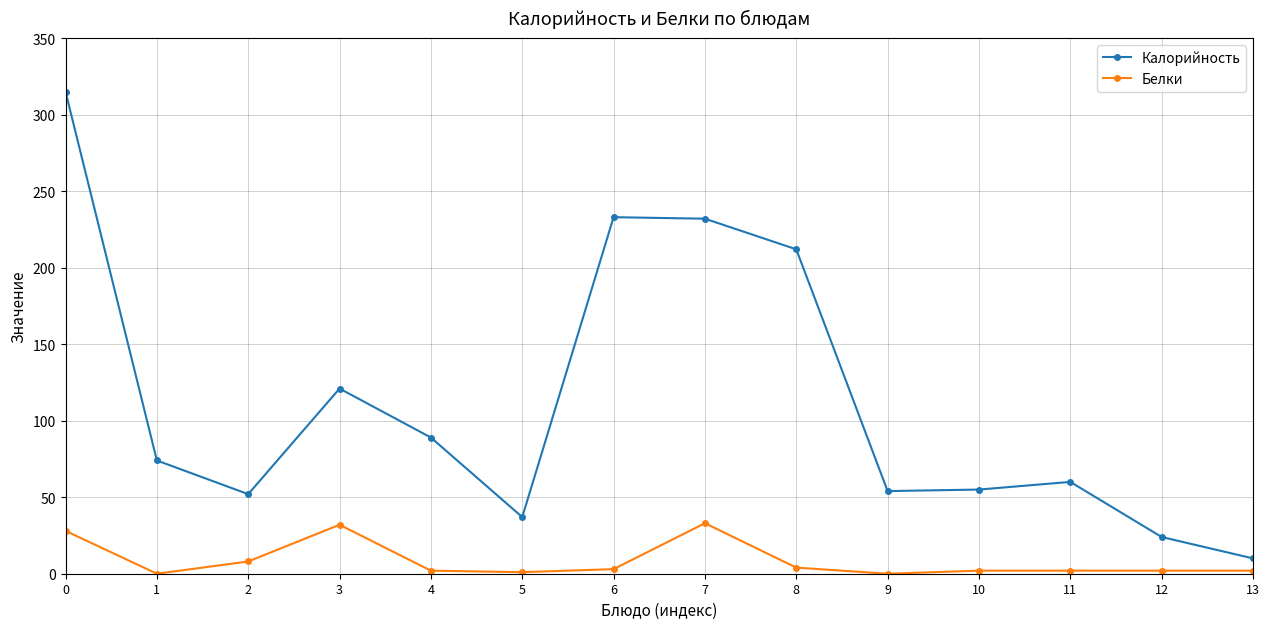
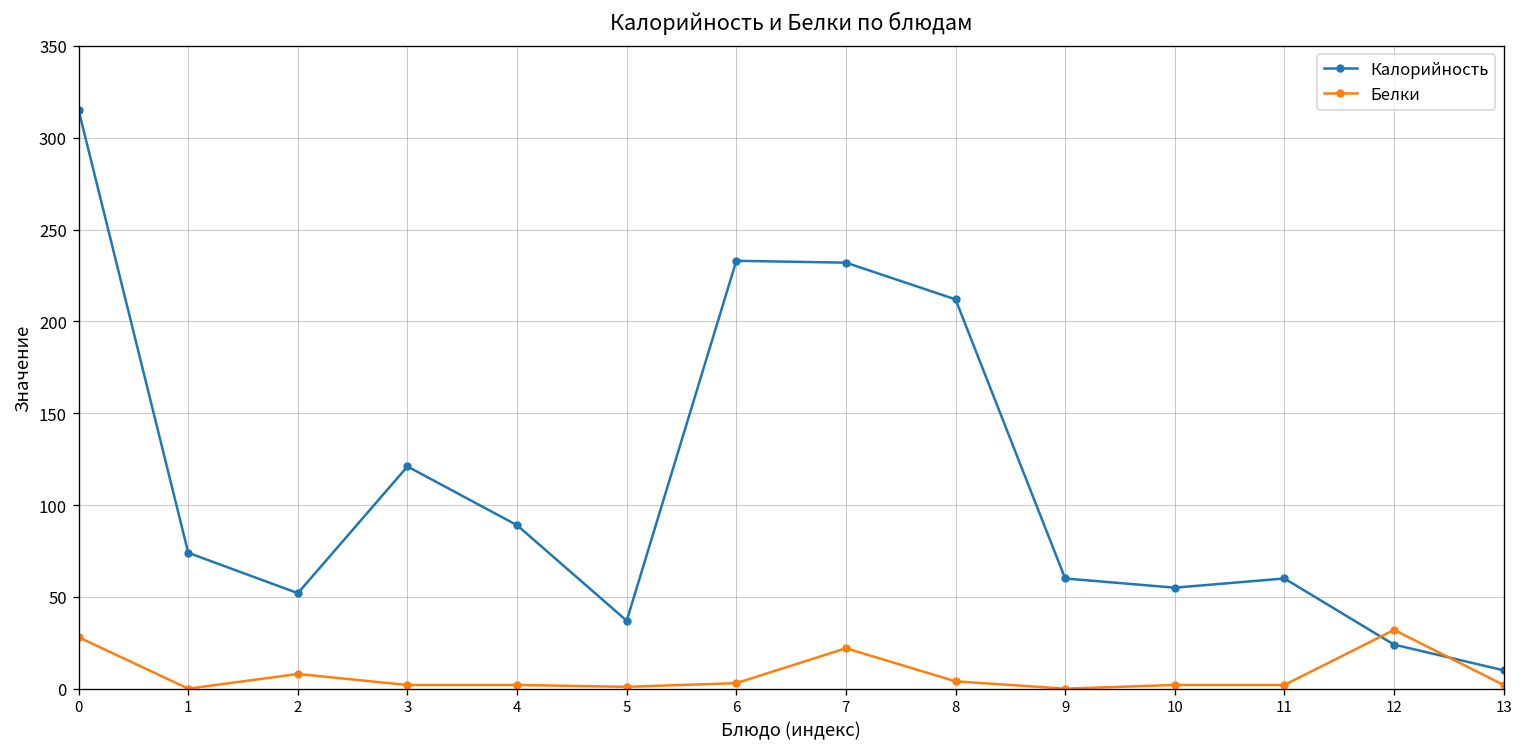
  {
    "Калорийность": {
      "0": 315,
      "1": 74,
      "2": 52,
      "3": 121,
      "4": 89,
      "5": 37,
      "6": 233,
      "7": 232,
      "8": 212,
-     "9": 54,
+     "9": 60,
      "10": 55,
      "11": 60,
      "12": 24,
      "13": 10
    },
    "Белки": {
      "0": 28,
      "1": 0,
      "2": 8,
-     "3": 32,
+     "3": 2,
      "4": 2,
      "5": 1,
      "6": 3,
-     "7": 33,
+     "7": 22,
      "8": 4,
      "9": 0,
      "10": 2,
      "11": 2,
-     "12": 2,
+     "12": 32,
      "13": 2
    }
  }
